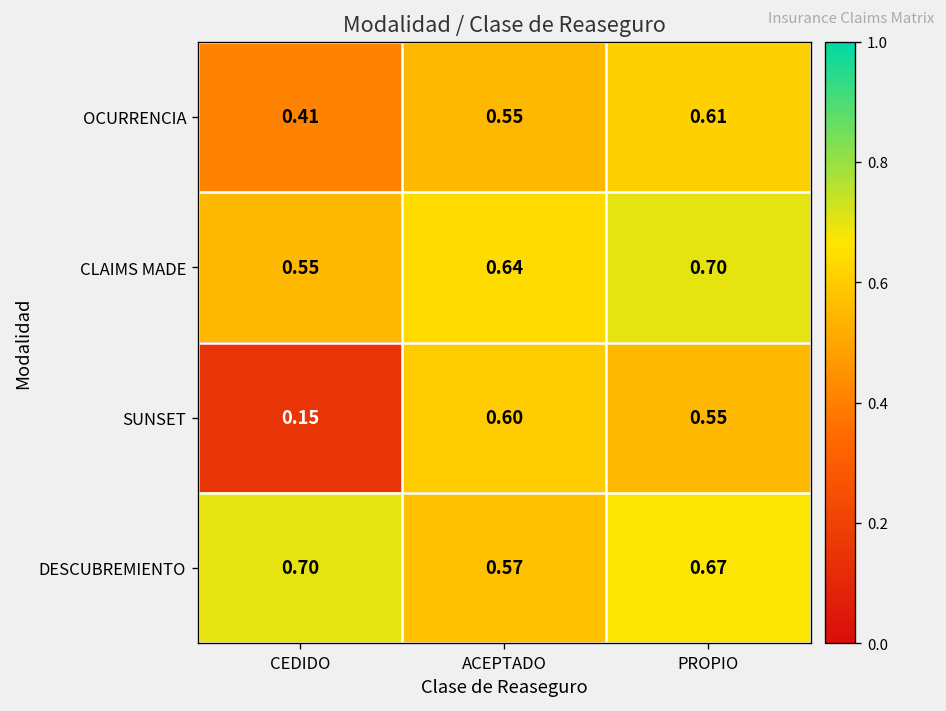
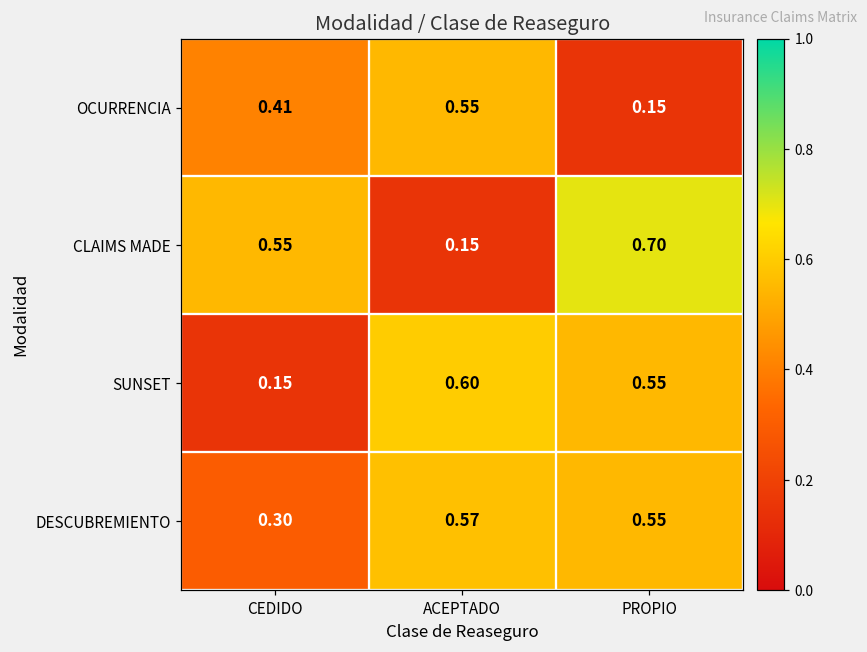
  {
    "OCURRENCIA": {
      "CEDIDO": 0.41,
      "ACEPTADO": 0.55,
-     "PROPIO": 0.61
+     "PROPIO": 0.15
    },
    "CLAIMS MADE": {
      "CEDIDO": 0.55,
-     "ACEPTADO": 0.64,
+     "ACEPTADO": 0.15,
      "PROPIO": 0.70
    },
    "SUNSET": {
      "CEDIDO": 0.15,
      "ACEPTADO": 0.60,
      "PROPIO": 0.55
    },
    "DESCUBREMIENTO": {
-     "CEDIDO": 0.70,
+     "CEDIDO": 0.30,
      "ACEPTADO": 0.57,
-     "PROPIO": 0.67
+     "PROPIO": 0.55
    }
  }
